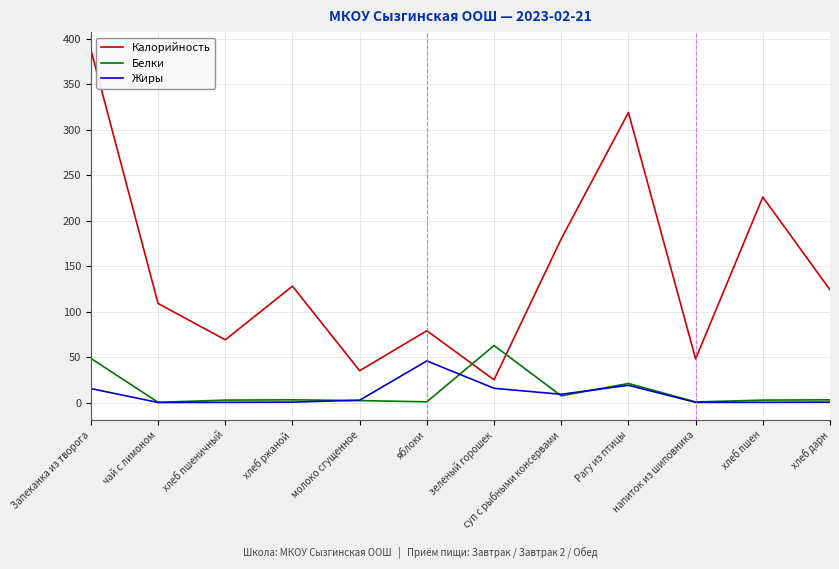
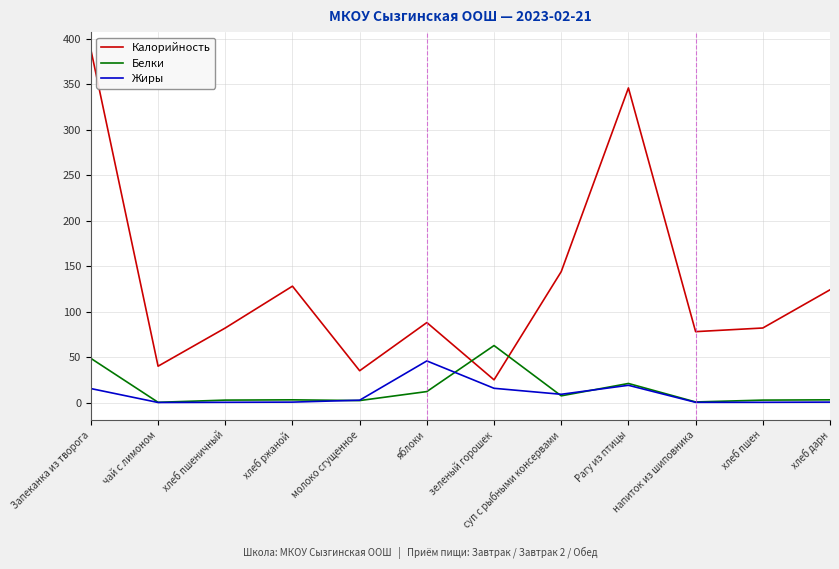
  {
    "Калорийность": {
      "Запеканка из творога": 390,
-     "чай с лимоном": 110,
-     "хлеб пшеничный": 70,
+     "чай с лимоном": 40,
+     "хлеб пшеничный": 80,
      "хлеб ржаной": 130,
      "молоко сгущенное": 40,
-     "яблоки": 80,
+     "яблоки": 90,
      "зеленый горошек": 30,
-     "суп с рыбными консервами": 180,
-     "Рагу из птицы": 320,
-     "напиток из шиповника": 50,
-     "хлеб пшен": 230,
+     "суп с рыбными консервами": 140,
+     "Рагу из птицы": 350,
+     "напиток из шиповника": 80,
+     "хлеб пшен": 80,
      "хлеб дарн": 120
    },
    "Белки": {
      "Запеканка из творога": 50,
-     "яблоки": 0,
+     "яблоки": 10,
      "зеленый горошек": 60
    },
    "Жиры": {
      "Запеканка из творога": 20,
      "яблоки": 50,
      "зеленый горошек": 20
    }
  }
